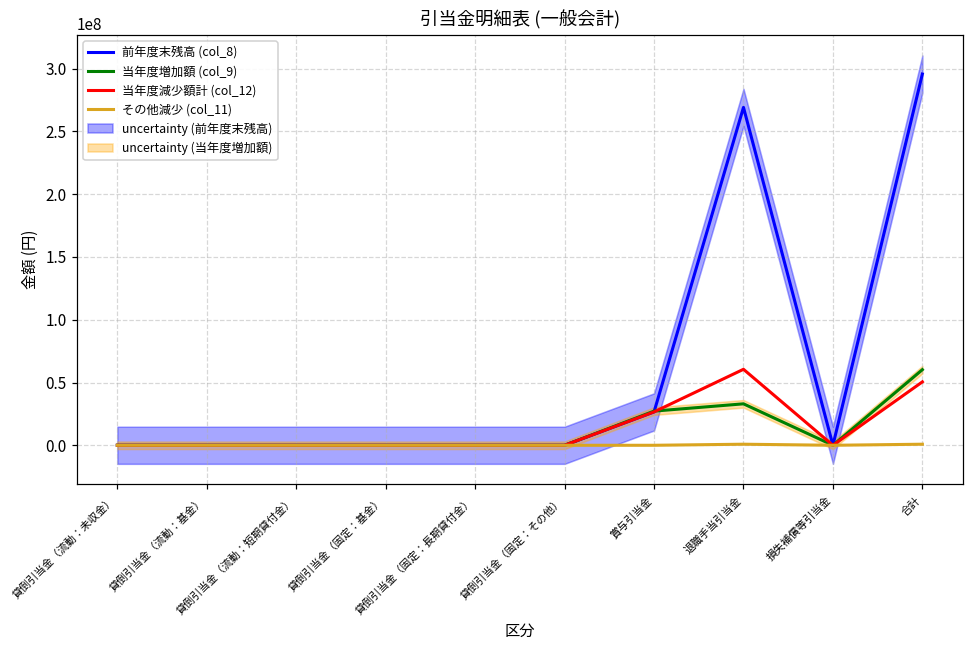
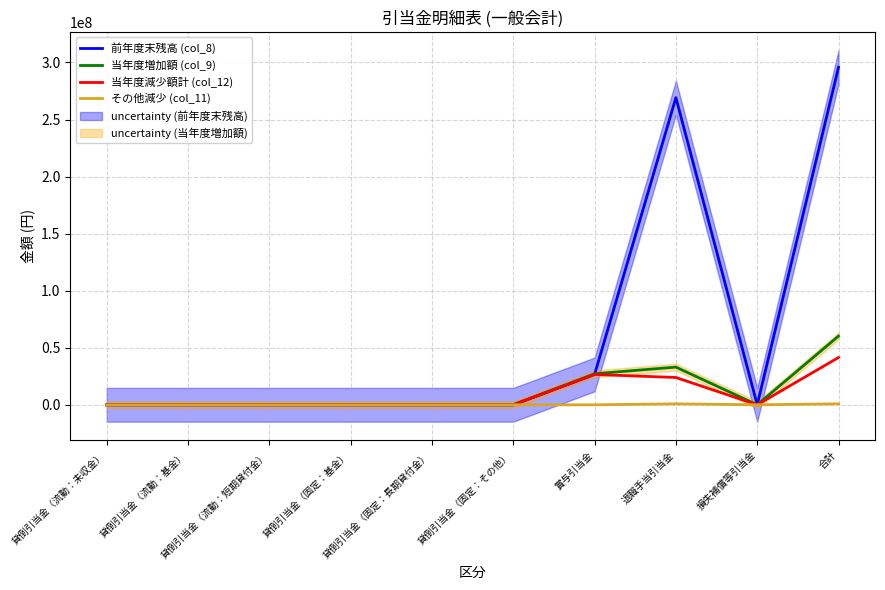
  {
    "当年度増加額 (col_9)": {
      "退職手当引当金": 33000000,
      "合計": 60000000
    },
    "当年度減少額計 (col_12)": {
-     "退職手当引当金": 61000000,
-     "合計": 51000000
+     "退職手当引当金": 24000000,
+     "合計": 41000000
    }
  }
